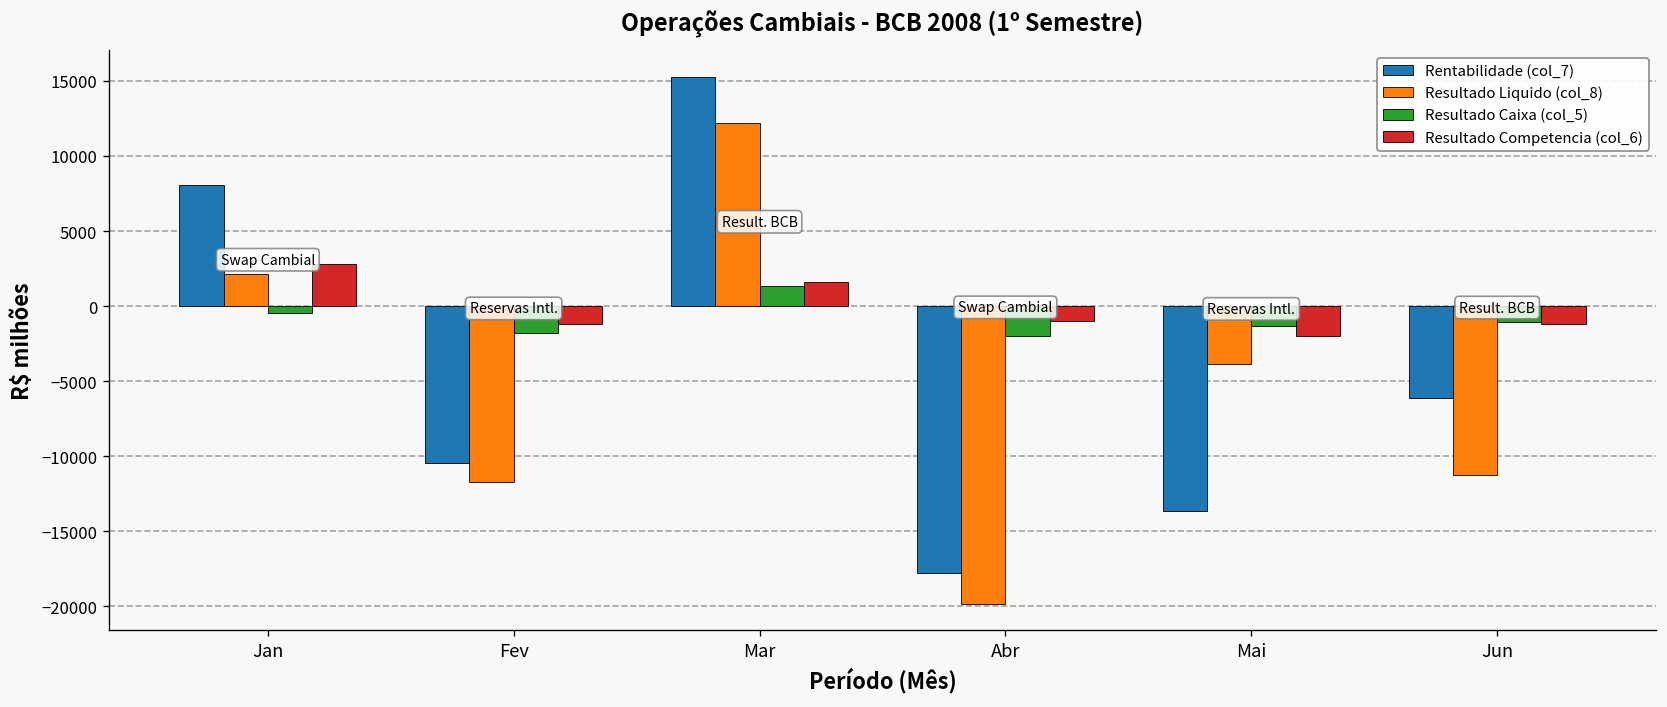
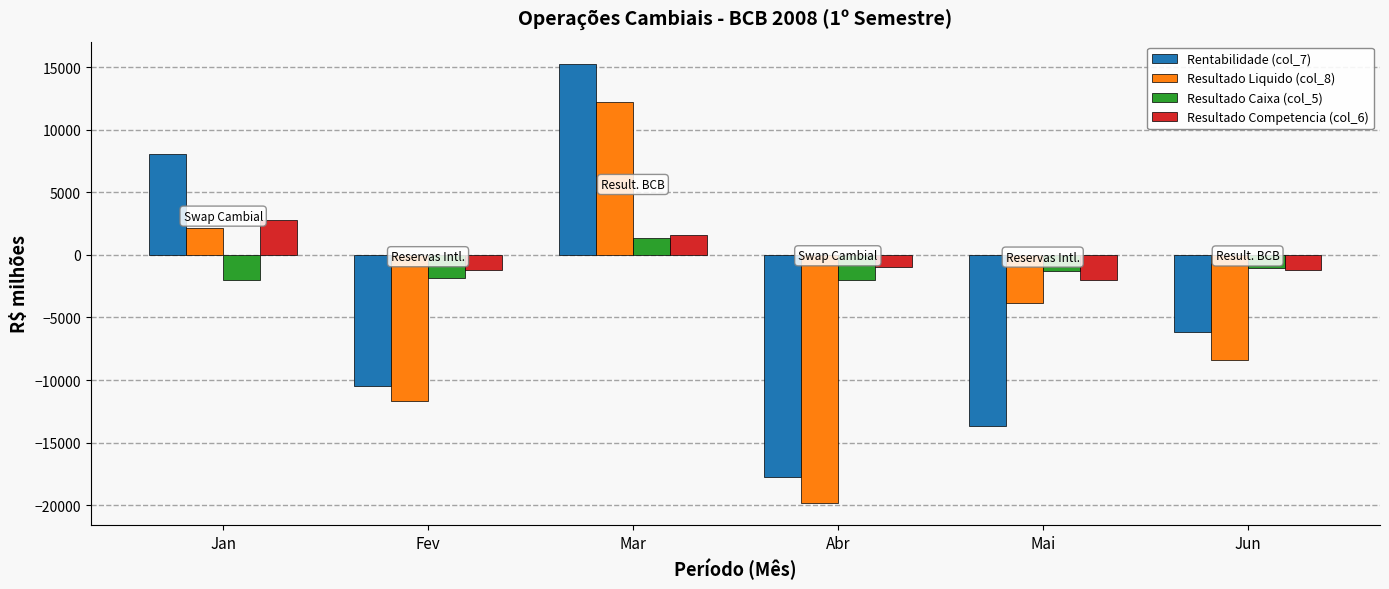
  {
    "Rentabilidade (col_7)": {
      "Jan": 8100,
      "Fev": -10400,
      "Mar": 15300,
      "Abr": -17700,
      "Mai": -13700,
      "Jun": -6100
    },
    "Resultado Liquido (col_8)": {
      "Jan": 2200,
      "Fev": -11700,
      "Mar": 12200,
      "Abr": -19800,
      "Mai": -3800,
-     "Jun": -11300
+     "Jun": -8400
    },
    "Resultado Caixa (col_5)": {
-     "Jan": -400,
+     "Jan": -2000,
      "Fev": -1800,
      "Mar": 1400,
      "Abr": -2000,
      "Mai": -1300,
      "Jun": -1000
    },
    "Resultado Competencia (col_6)": {
      "Jan": 2800,
      "Fev": -1200,
      "Mar": 1600,
      "Abr": -1000,
      "Mai": -2000,
      "Jun": -1200
    }
  }
